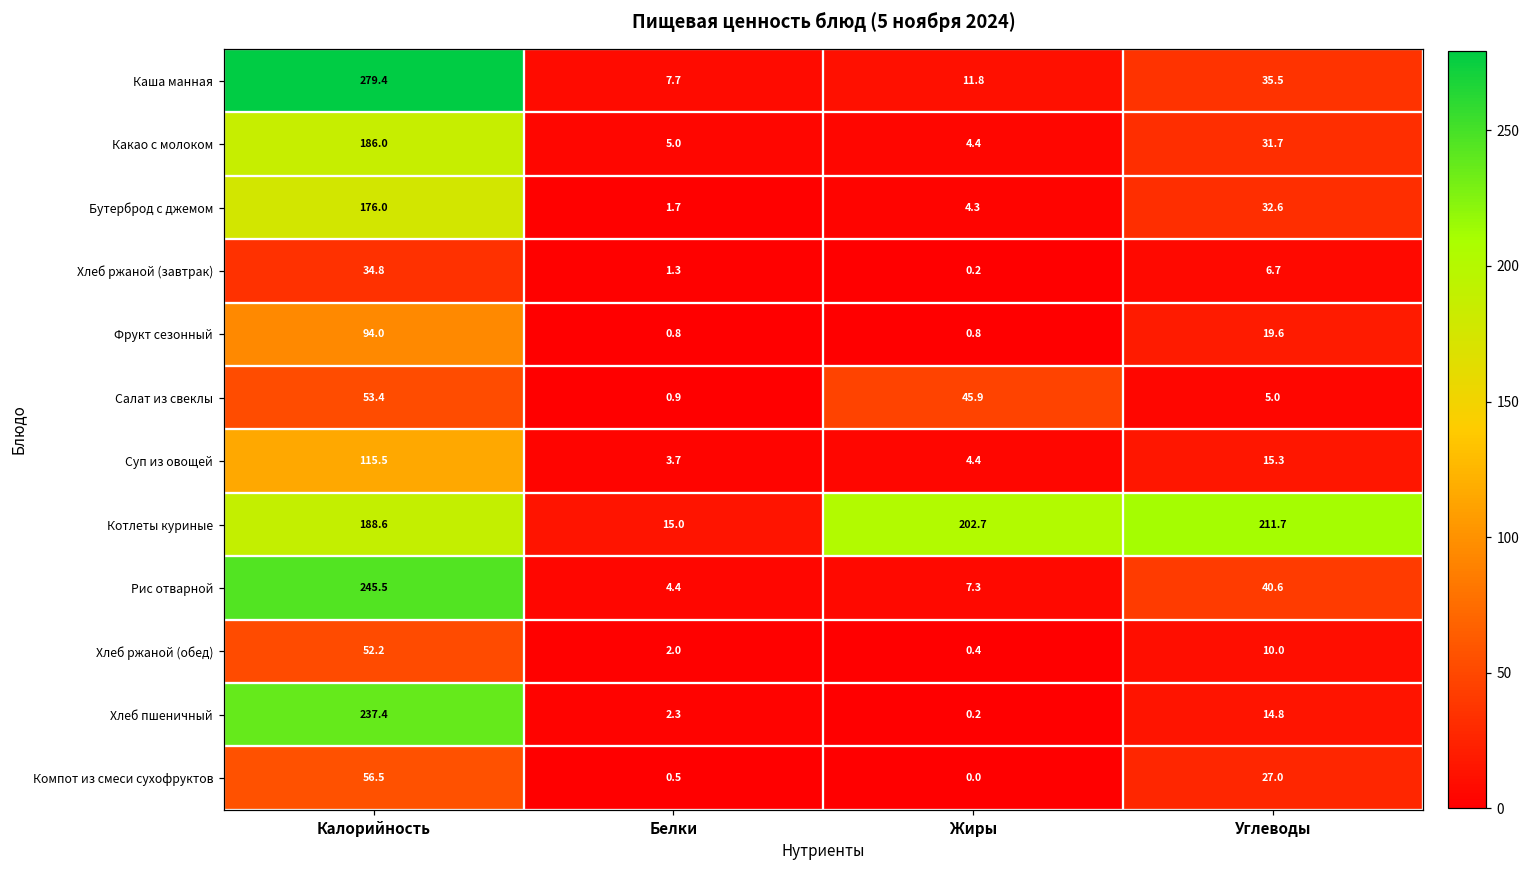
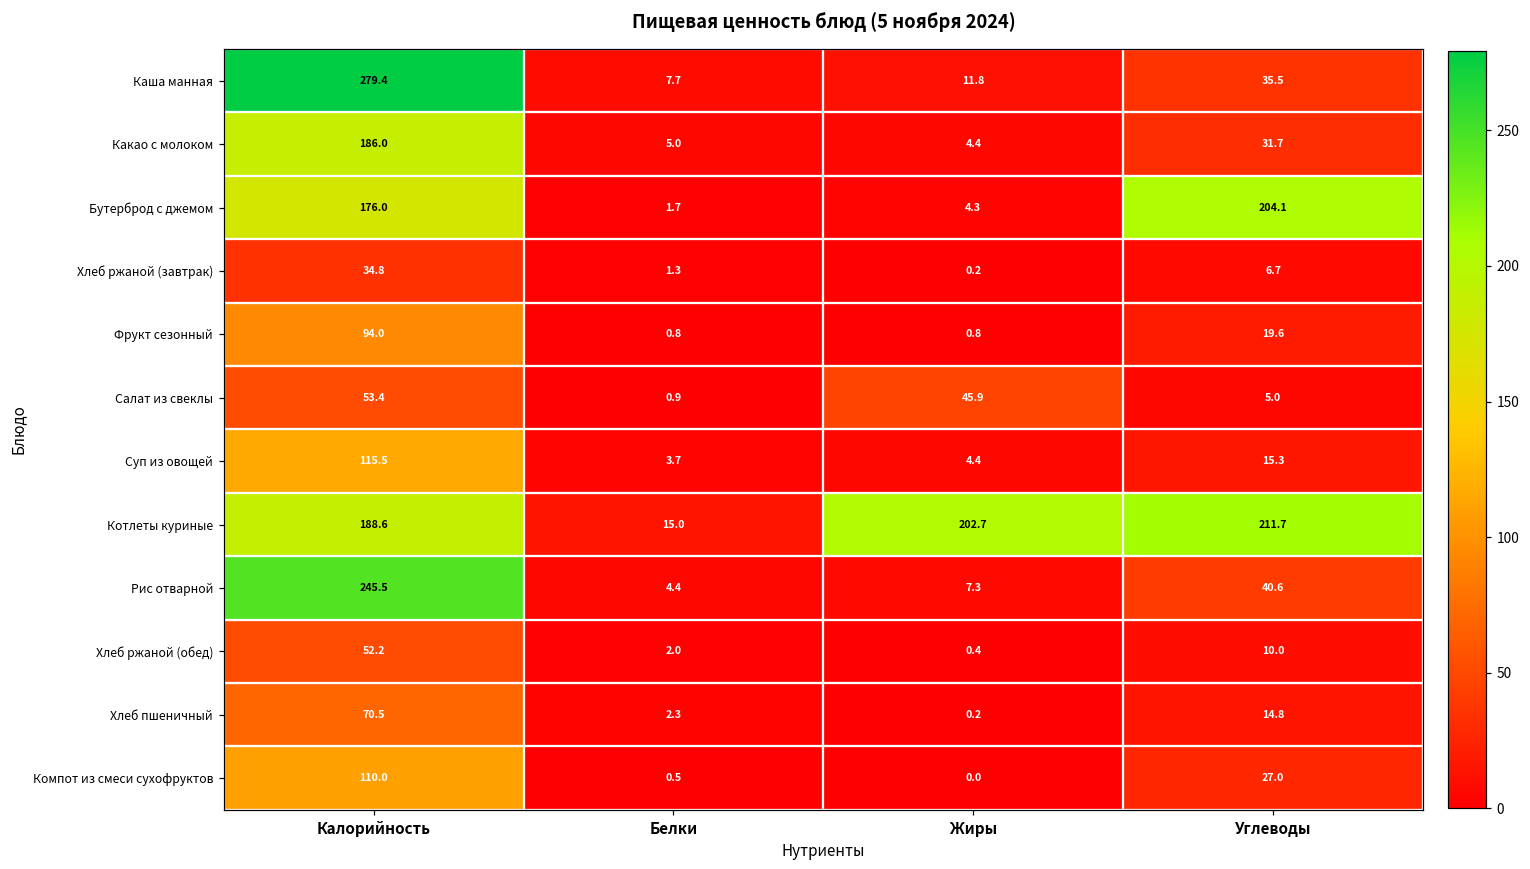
  {
    "Каша манная": {
      "Калорийность": 279.4,
      "Белки": 7.7,
      "Жиры": 11.8,
      "Углеводы": 35.5
    },
    "Какао с молоком": {
      "Калорийность": 186.0,
      "Белки": 5.0,
      "Жиры": 4.4,
      "Углеводы": 31.7
    },
    "Бутерброд с джемом": {
      "Калорийность": 176.0,
      "Белки": 1.7,
      "Жиры": 4.3,
-     "Углеводы": 32.6
+     "Углеводы": 204.1
    },
    "Хлеб ржаной (завтрак)": {
      "Калорийность": 34.8,
      "Белки": 1.3,
      "Жиры": 0.2,
      "Углеводы": 6.7
    },
    "Фрукт сезонный": {
      "Калорийность": 94.0,
      "Белки": 0.8,
      "Жиры": 0.8,
      "Углеводы": 19.6
    },
    "Салат из свеклы": {
      "Калорийность": 53.4,
      "Белки": 0.9,
      "Жиры": 45.9,
      "Углеводы": 5.0
    },
    "Суп из овощей": {
      "Калорийность": 115.5,
      "Белки": 3.7,
      "Жиры": 4.4,
      "Углеводы": 15.3
    },
    "Котлеты куриные": {
      "Калорийность": 188.6,
      "Белки": 15.0,
      "Жиры": 202.7,
      "Углеводы": 211.7
    },
    "Рис отварной": {
      "Калорийность": 245.5,
      "Белки": 4.4,
      "Жиры": 7.3,
      "Углеводы": 40.6
    },
    "Хлеб ржаной (обед)": {
      "Калорийность": 52.2,
      "Белки": 2.0,
      "Жиры": 0.4,
      "Углеводы": 10.0
    },
    "Хлеб пшеничный": {
-     "Калорийность": 237.4,
+     "Калорийность": 70.5,
      "Белки": 2.3,
      "Жиры": 0.2,
      "Углеводы": 14.8
    },
    "Компот из смеси сухофруктов": {
-     "Калорийность": 56.5,
+     "Калорийность": 110.0,
      "Белки": 0.5,
      "Жиры": 0.0,
      "Углеводы": 27.0
    }
  }
